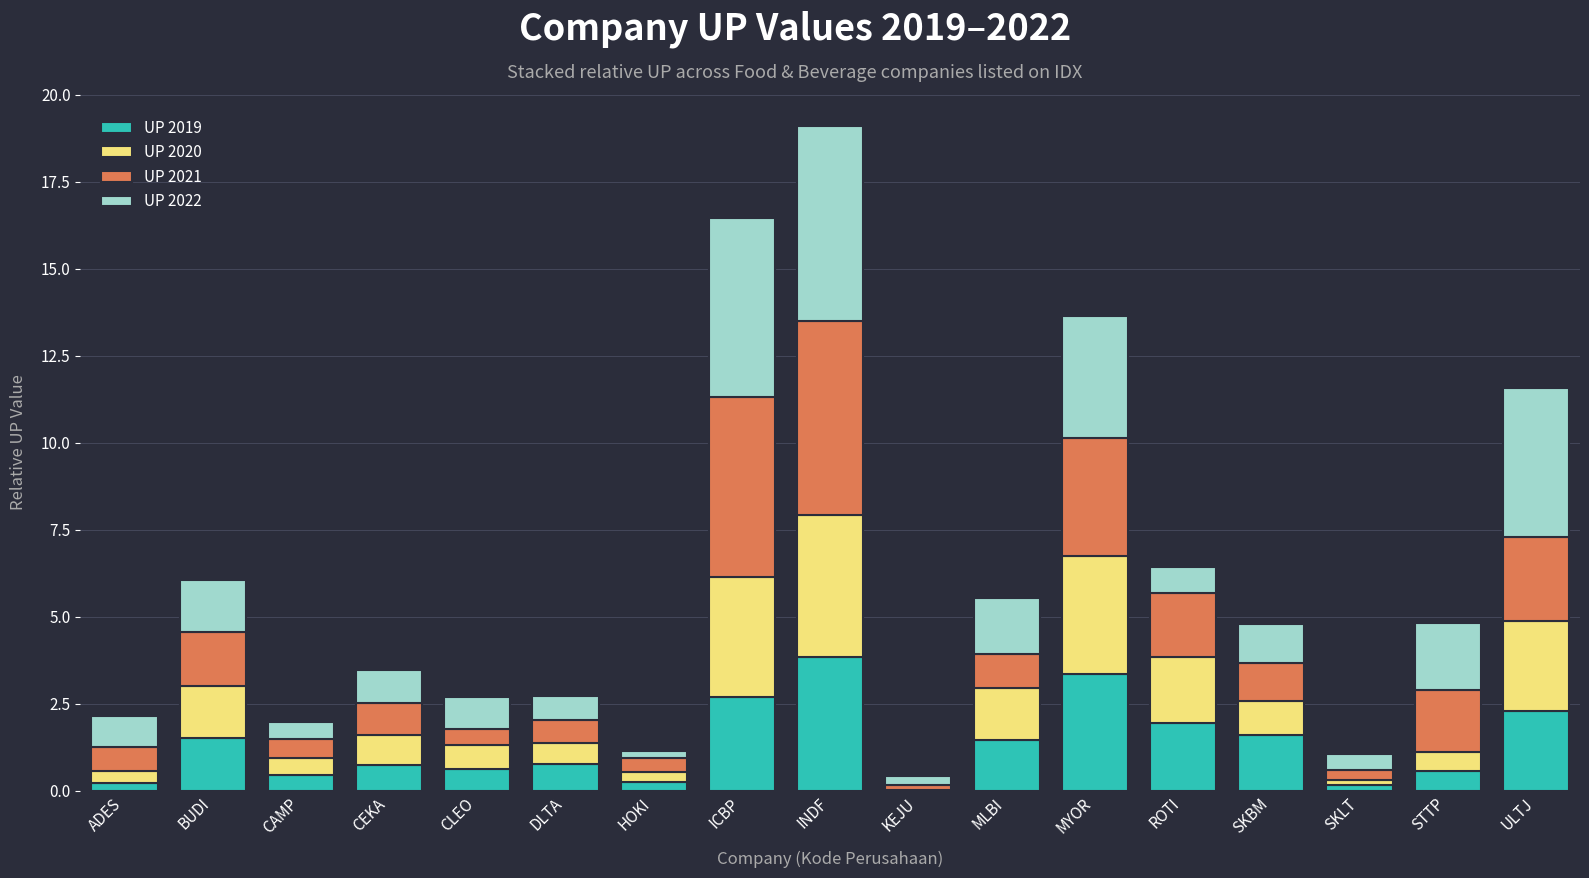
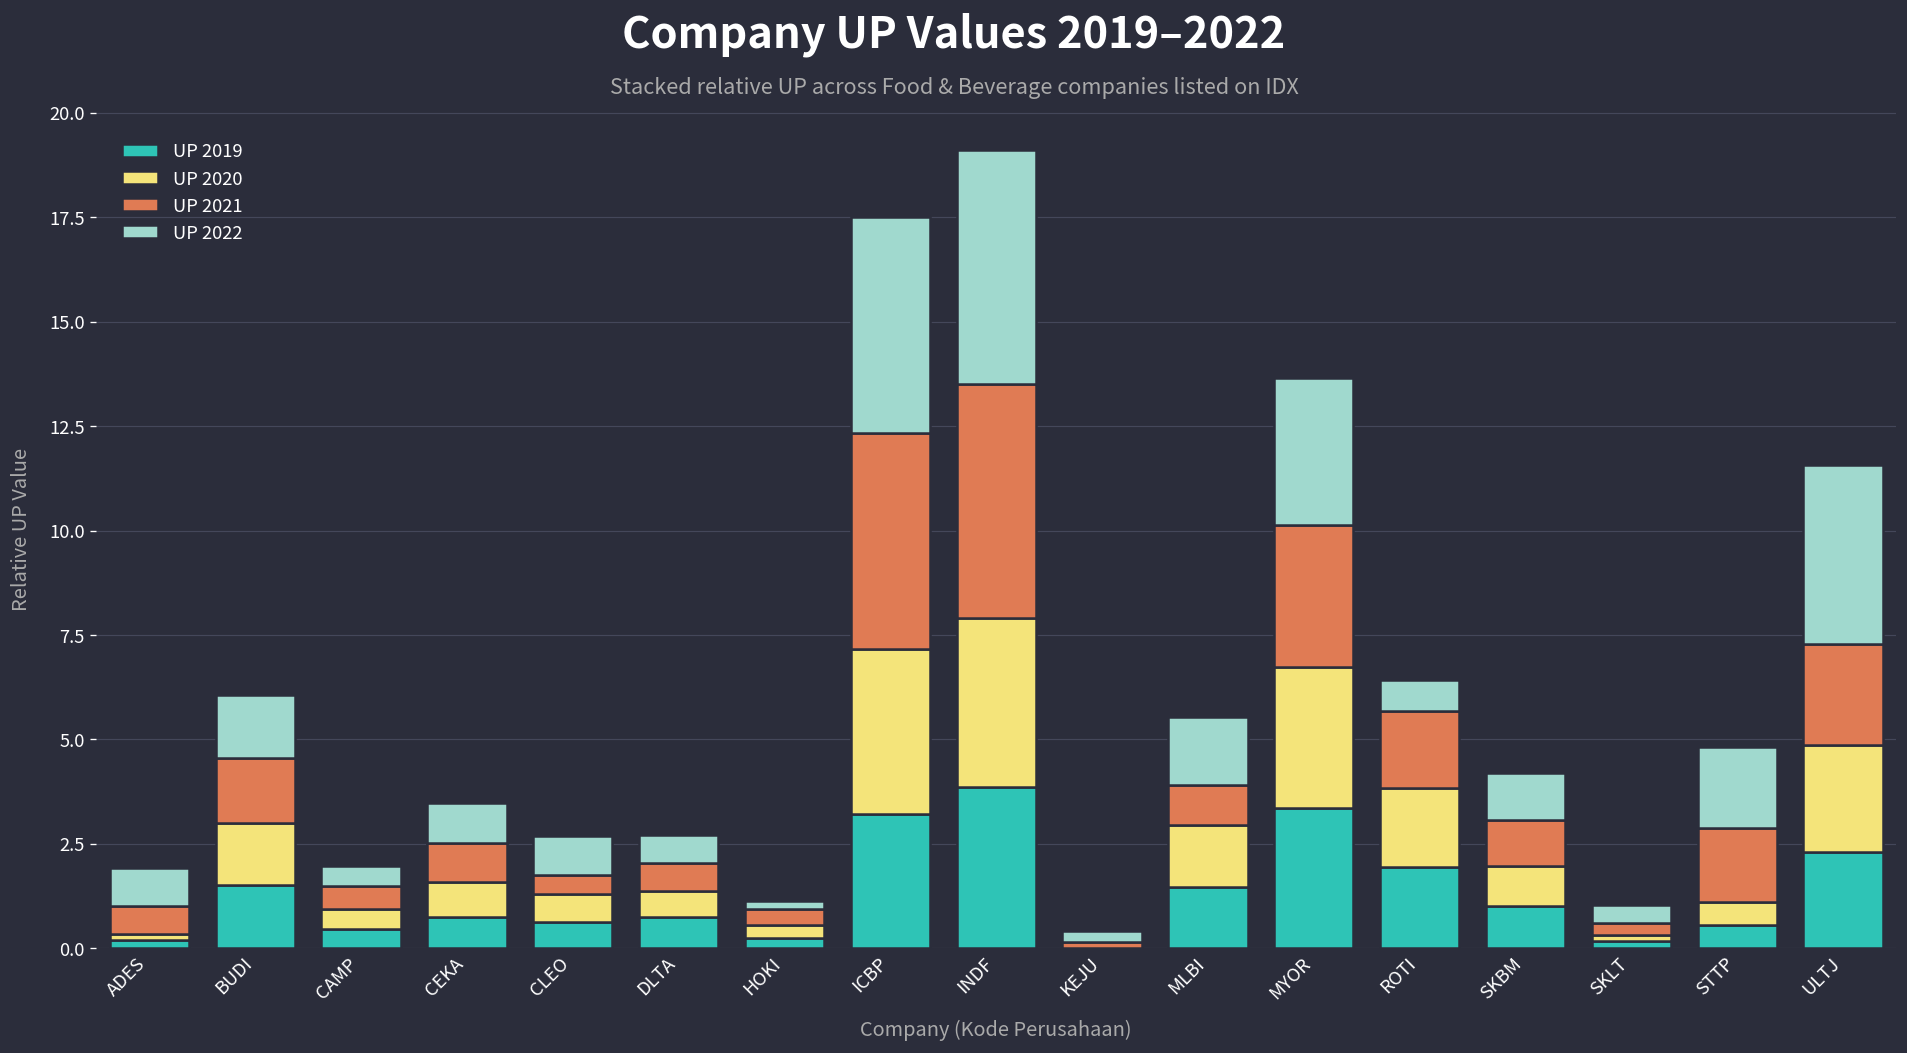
  {
    "UP 2019": {
      "ADES": 0.2,
      "BUDI": 1.5,
      "CAMP": 0.5,
      "CEKA": 0.7,
      "CLEO": 0.6,
      "DLTA": 0.8,
      "HOKI": 0.2,
-     "ICBP": 2.7,
+     "ICBP": 3.2,
      "INDF": 3.9,
      "KEJU": 0.0,
      "MLBI": 1.5,
      "MYOR": 3.4,
      "ROTI": 1.9,
-     "SKBM": 1.6,
+     "SKBM": 1.0,
      "SKLT": 0.2,
      "STTP": 0.6,
      "ULTJ": 2.3
    },
    "UP 2020": {
-     "ADES": 0.4,
+     "ADES": 0.1,
      "BUDI": 1.5,
      "CAMP": 0.5,
      "CEKA": 0.9,
      "CLEO": 0.7,
      "DLTA": 0.6,
      "HOKI": 0.3,
-     "ICBP": 3.4,
+     "ICBP": 4.0,
      "INDF": 4.1,
      "MLBI": 1.5,
      "MYOR": 3.4,
      "ROTI": 1.9,
      "SKBM": 1.0,
      "SKLT": 0.1,
      "STTP": 0.6,
      "ULTJ": 2.6
    },
    "UP 2021": {
      "ADES": 0.7,
      "BUDI": 1.6,
      "CAMP": 0.5,
      "CEKA": 0.9,
      "CLEO": 0.5,
      "DLTA": 0.7,
      "HOKI": 0.4,
      "ICBP": 5.2,
      "INDF": 5.6,
      "KEJU": 0.1,
      "MLBI": 1.0,
      "MYOR": 3.4,
      "ROTI": 1.8,
      "SKBM": 1.1,
      "SKLT": 0.3,
      "STTP": 1.8,
      "ULTJ": 2.4
    },
    "UP 2022": {
      "ADES": 0.9,
      "BUDI": 1.5,
      "CAMP": 0.5,
      "CEKA": 0.9,
      "CLEO": 0.9,
      "DLTA": 0.7,
      "HOKI": 0.2,
      "ICBP": 5.2,
      "INDF": 5.6,
      "KEJU": 0.3,
      "MLBI": 1.6,
      "MYOR": 3.5,
      "ROTI": 0.7,
      "SKBM": 1.1,
      "SKLT": 0.4,
      "STTP": 1.9,
      "ULTJ": 4.3
    }
  }
